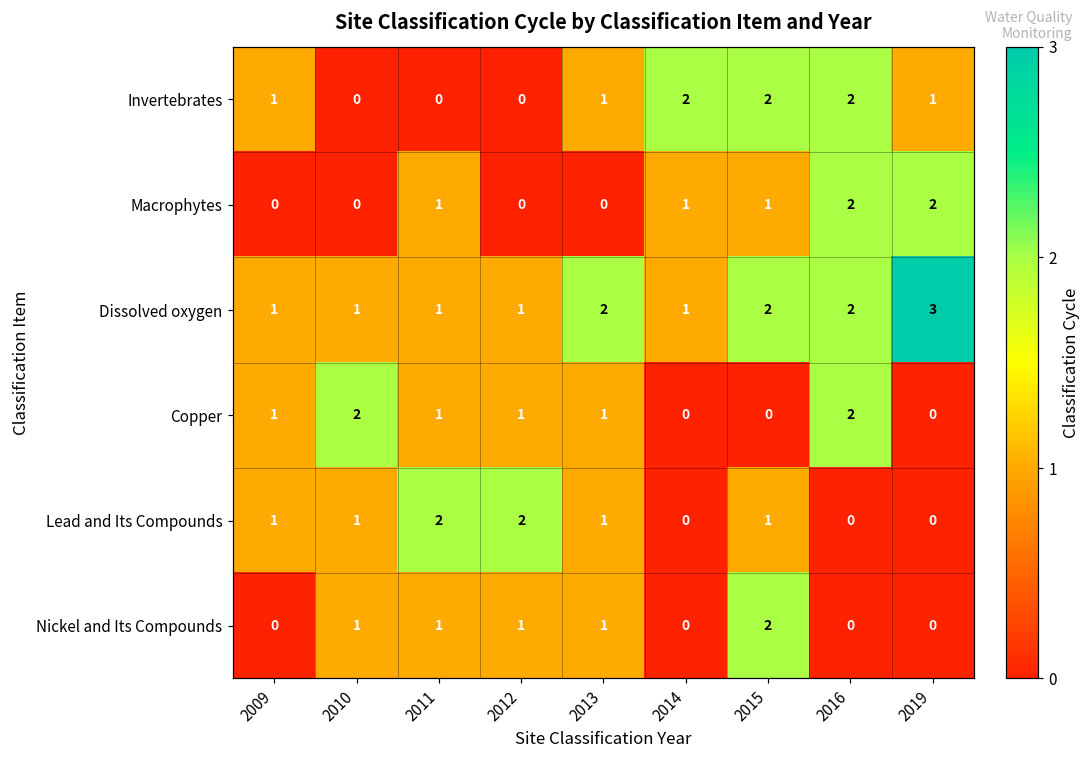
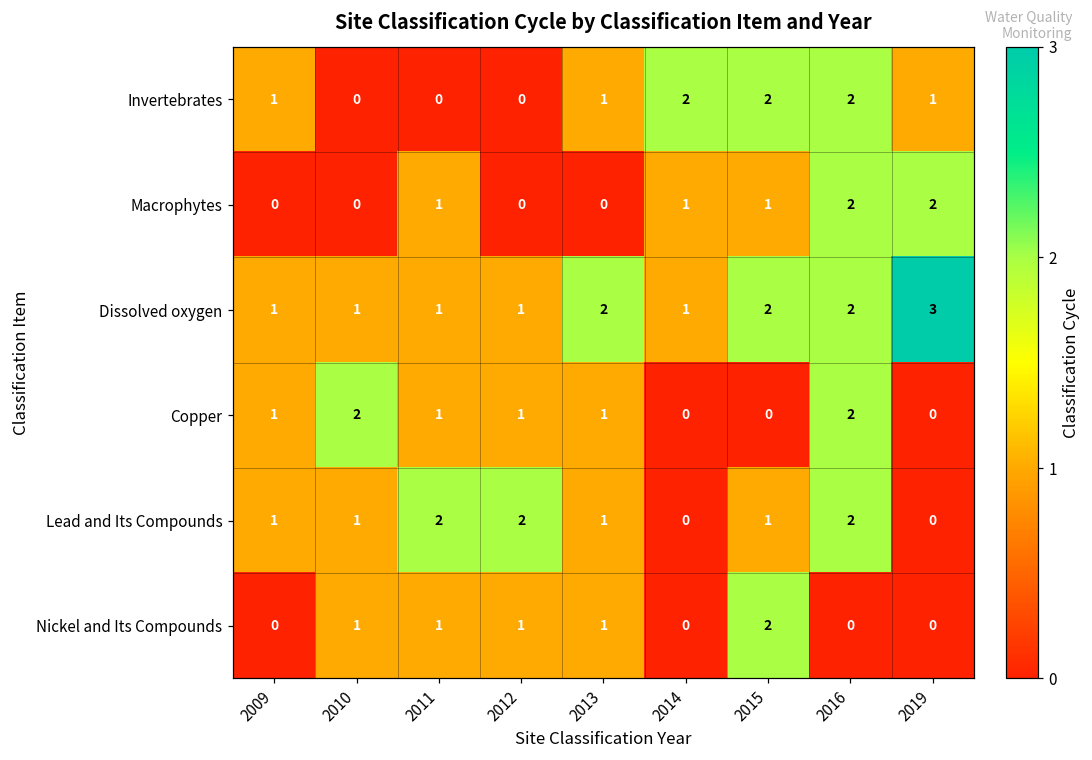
  {
    "Invertebrates": {
      "2009": 1,
      "2010": 0,
      "2011": 0,
      "2012": 0,
      "2013": 1,
      "2014": 2,
      "2015": 2,
      "2016": 2,
      "2019": 1
    },
    "Macrophytes": {
      "2009": 0,
      "2010": 0,
      "2011": 1,
      "2012": 0,
      "2013": 0,
      "2014": 1,
      "2015": 1,
      "2016": 2,
      "2019": 2
    },
    "Dissolved oxygen": {
      "2009": 1,
      "2010": 1,
      "2011": 1,
      "2012": 1,
      "2013": 2,
      "2014": 1,
      "2015": 2,
      "2016": 2,
      "2019": 3
    },
    "Copper": {
      "2009": 1,
      "2010": 2,
      "2011": 1,
      "2012": 1,
      "2013": 1,
      "2014": 0,
      "2015": 0,
      "2016": 2,
      "2019": 0
    },
    "Lead and Its Compounds": {
      "2009": 1,
      "2010": 1,
      "2011": 2,
      "2012": 2,
      "2013": 1,
      "2014": 0,
      "2015": 1,
-     "2016": 0,
+     "2016": 2,
      "2019": 0
    },
    "Nickel and Its Compounds": {
      "2009": 0,
      "2010": 1,
      "2011": 1,
      "2012": 1,
      "2013": 1,
      "2014": 0,
      "2015": 2,
      "2016": 0,
      "2019": 0
    }
  }
